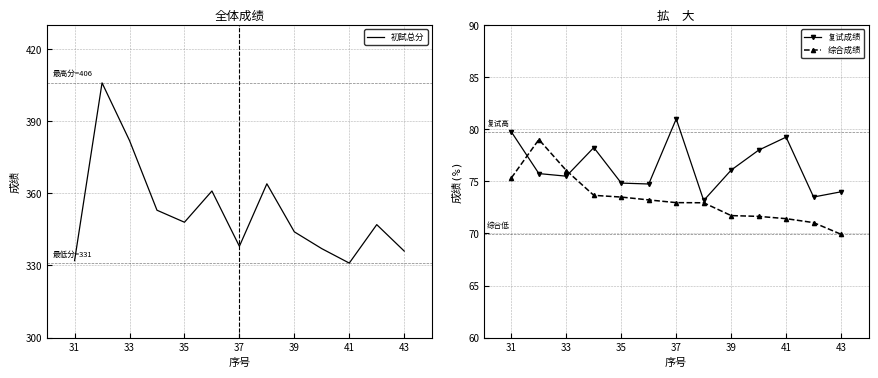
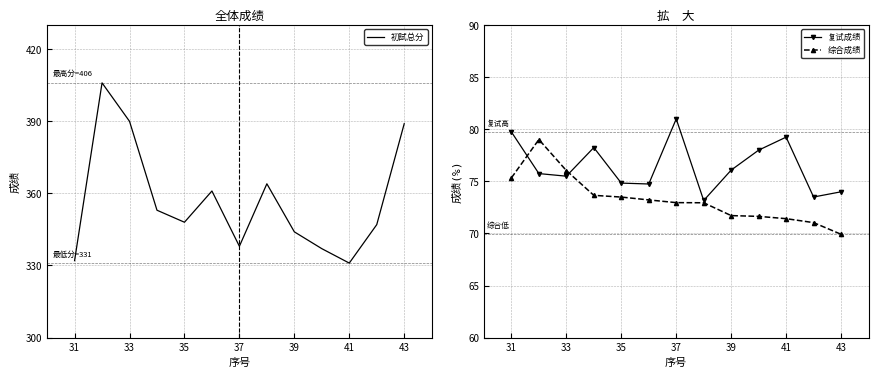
  {
    "全体成绩": {
-     "33": 382,
+     "33": 390,
      "35": 348,
      "37": 338,
      "39": 344,
      "41": 331,
-     "43": 336
+     "43": 389
    }
  }
